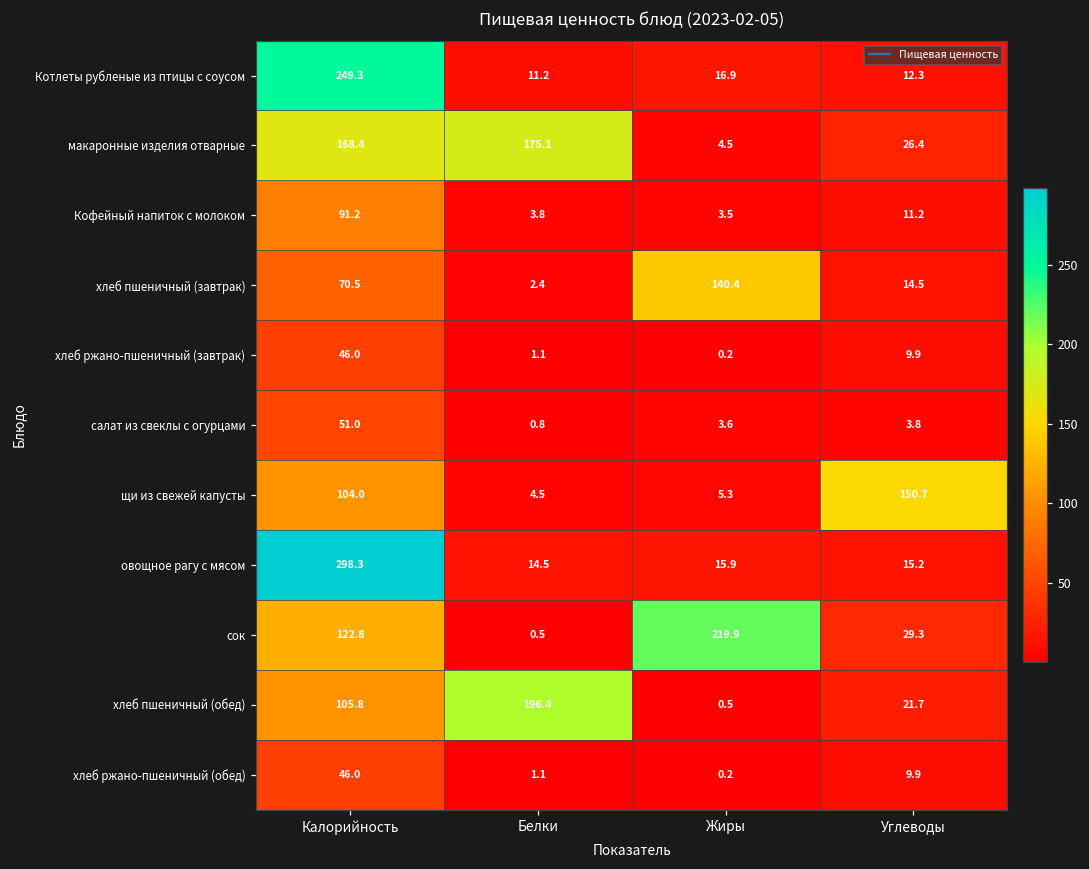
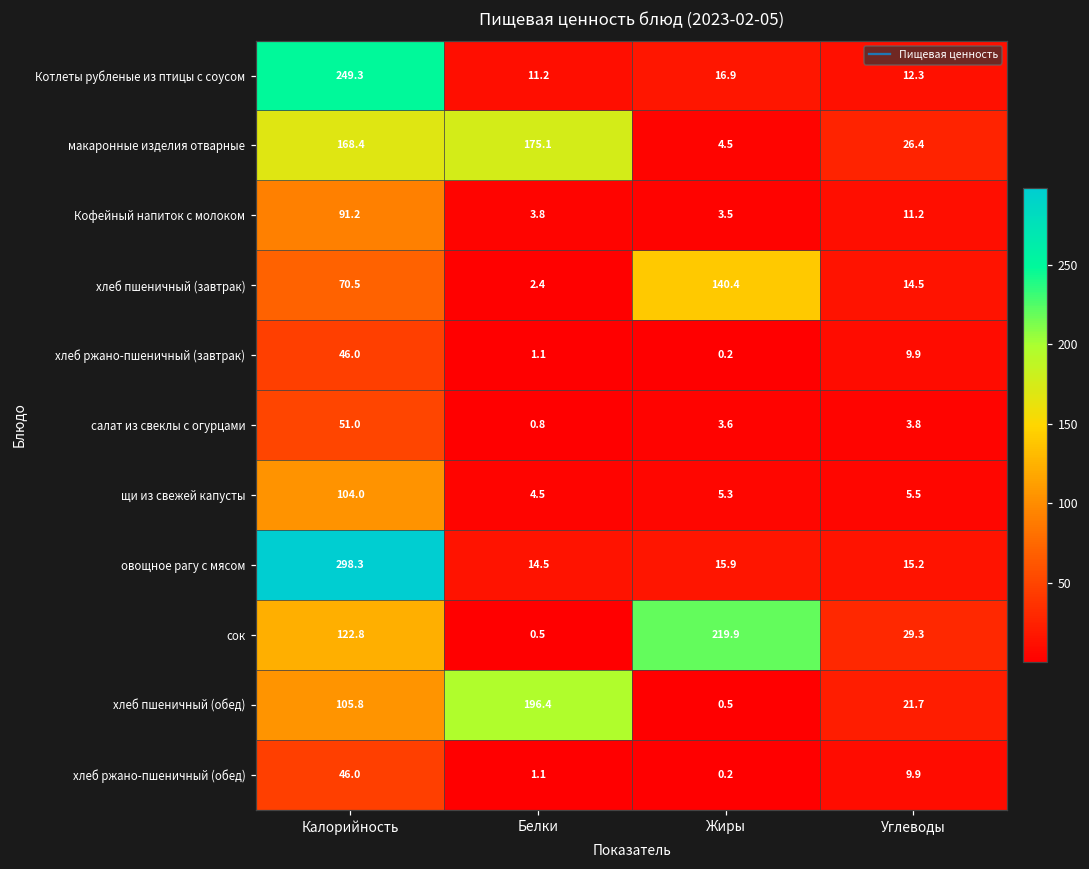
  {
    "Котлеты рубленые из птицы с соусом": {
      "Калорийность": 249.3,
      "Белки": 11.2,
      "Жиры": 16.9,
      "Углеводы": 12.3
    },
    "макаронные изделия отварные": {
      "Калорийность": 168.4,
      "Белки": 175.1,
      "Жиры": 4.5,
      "Углеводы": 26.4
    },
    "Кофейный напиток с молоком": {
      "Калорийность": 91.2,
      "Белки": 3.8,
      "Жиры": 3.5,
      "Углеводы": 11.2
    },
    "хлеб пшеничный (завтрак)": {
      "Калорийность": 70.5,
      "Белки": 2.4,
      "Жиры": 140.4,
      "Углеводы": 14.5
    },
    "хлеб ржано-пшеничный (завтрак)": {
      "Калорийность": 46.0,
      "Белки": 1.1,
      "Жиры": 0.2,
      "Углеводы": 9.9
    },
    "салат из свеклы с огурцами": {
      "Калорийность": 51.0,
      "Белки": 0.8,
      "Жиры": 3.6,
      "Углеводы": 3.8
    },
    "щи из свежей капусты": {
      "Калорийность": 104.0,
      "Белки": 4.5,
      "Жиры": 5.3,
-     "Углеводы": 150.7
+     "Углеводы": 5.5
    },
    "овощное рагу с мясом": {
      "Калорийность": 298.3,
      "Белки": 14.5,
      "Жиры": 15.9,
      "Углеводы": 15.2
    },
    "сок": {
      "Калорийность": 122.8,
      "Белки": 0.5,
      "Жиры": 219.9,
      "Углеводы": 29.3
    },
    "хлеб пшеничный (обед)": {
      "Калорийность": 105.8,
      "Белки": 196.4,
      "Жиры": 0.5,
      "Углеводы": 21.7
    },
    "хлеб ржано-пшеничный (обед)": {
      "Калорийность": 46.0,
      "Белки": 1.1,
      "Жиры": 0.2,
      "Углеводы": 9.9
    }
  }
